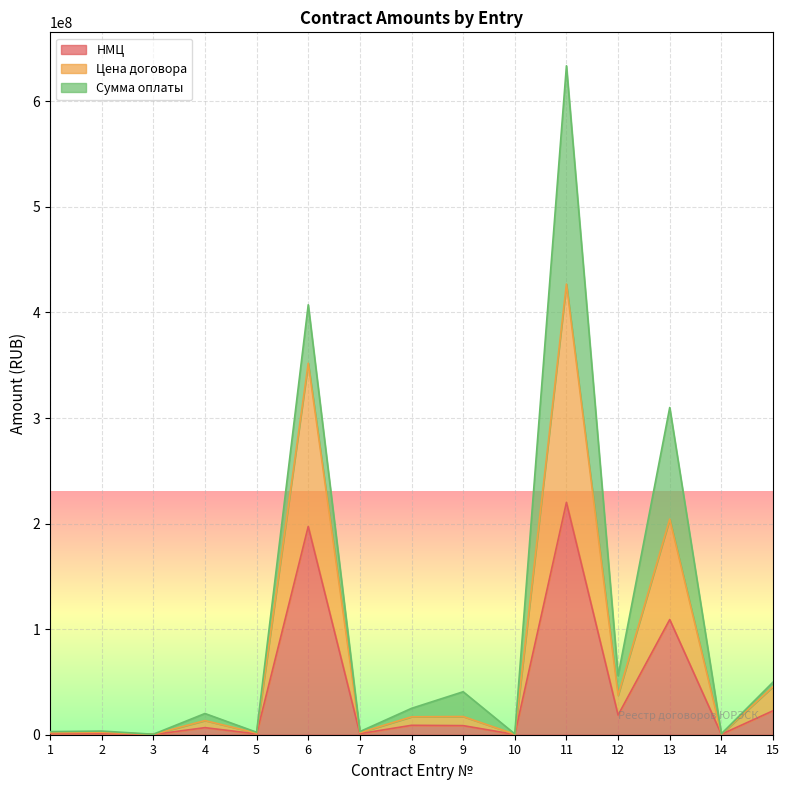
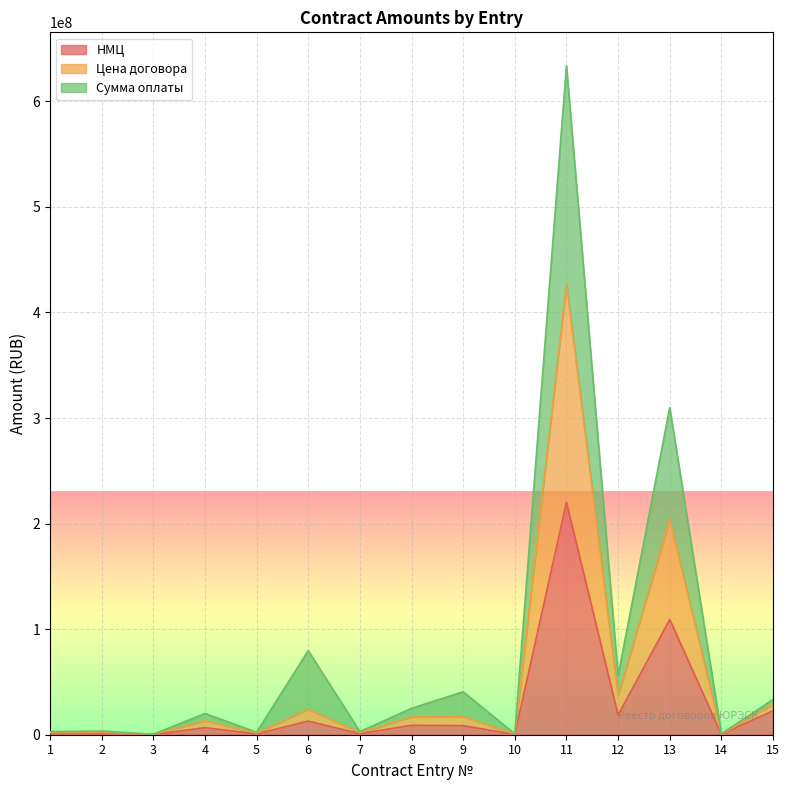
  {
    "НМЦ": {
      "4": 7000000,
-     "6": 197000000,
+     "6": 13000000,
      "8": 9000000,
      "9": 9000000,
      "11": 220000000,
      "12": 19000000,
      "13": 109000000,
      "15": 23000000
    },
    "Цена договора": {
      "4": 7000000,
-     "6": 155000000,
+     "6": 11000000,
      "8": 8000000,
      "9": 9000000,
      "11": 207000000,
      "12": 19000000,
      "13": 95000000,
-     "15": 23000000
+     "15": 6000000
    },
    "Сумма оплаты": {
      "4": 7000000,
      "6": 55000000,
      "8": 8000000,
      "9": 23000000,
      "11": 207000000,
      "12": 19000000,
      "13": 106000000,
      "15": 4000000
    }
  }
